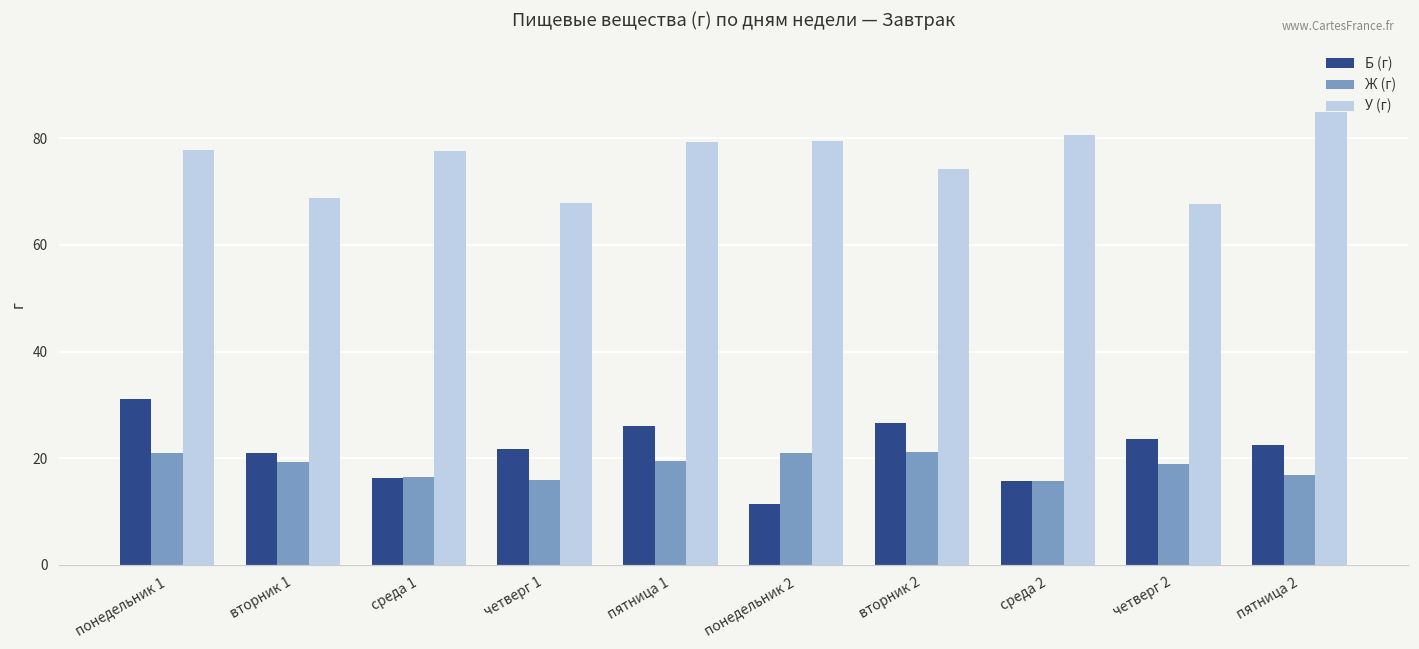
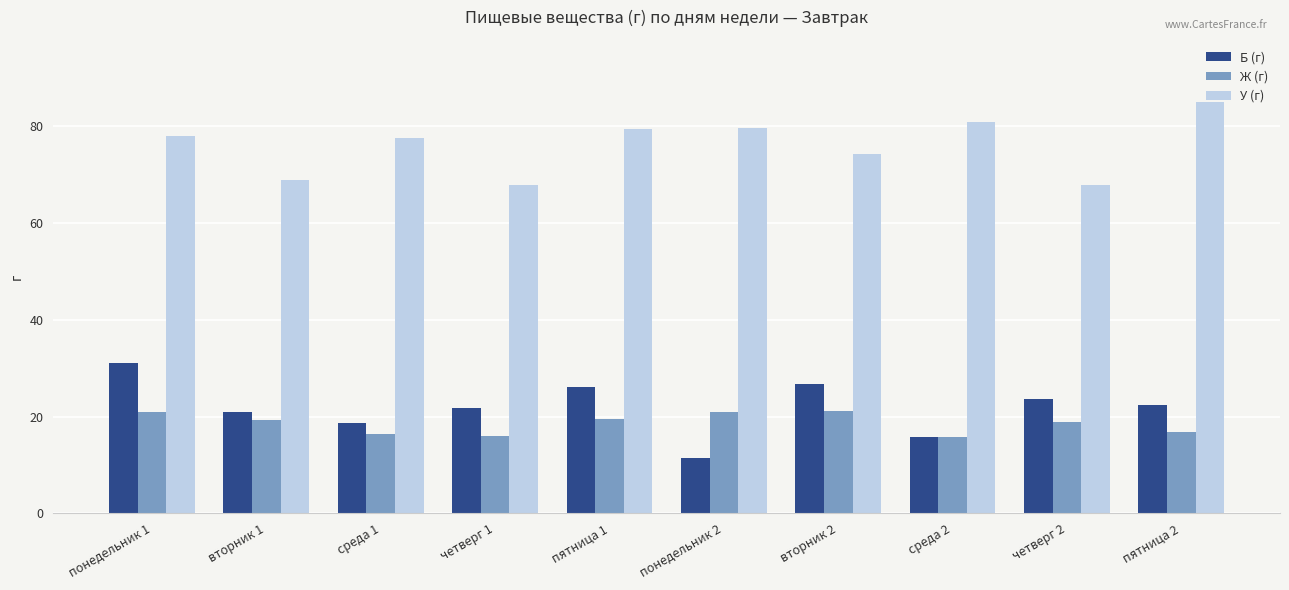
  {
    "Б (г)": {
      "понедельник 1": 31,
      "вторник 1": 21,
-     "среда 1": 16,
+     "среда 1": 19,
      "четверг 1": 22,
      "пятница 1": 26,
      "понедельник 2": 11,
      "вторник 2": 27,
      "среда 2": 16,
      "четверг 2": 24,
      "пятница 2": 22
    },
    "Ж (г)": {
      "понедельник 1": 21,
      "вторник 1": 19,
      "среда 1": 16,
      "четверг 1": 16,
      "пятница 1": 19,
      "понедельник 2": 21,
      "вторник 2": 21,
      "среда 2": 16,
      "четверг 2": 19,
      "пятница 2": 17
    },
    "У (г)": {
      "понедельник 1": 78,
      "вторник 1": 69,
      "среда 1": 78,
      "четверг 1": 68,
      "пятница 1": 79,
      "понедельник 2": 80,
      "вторник 2": 74,
      "среда 2": 81,
      "четверг 2": 68,
      "пятница 2": 85
    }
  }
